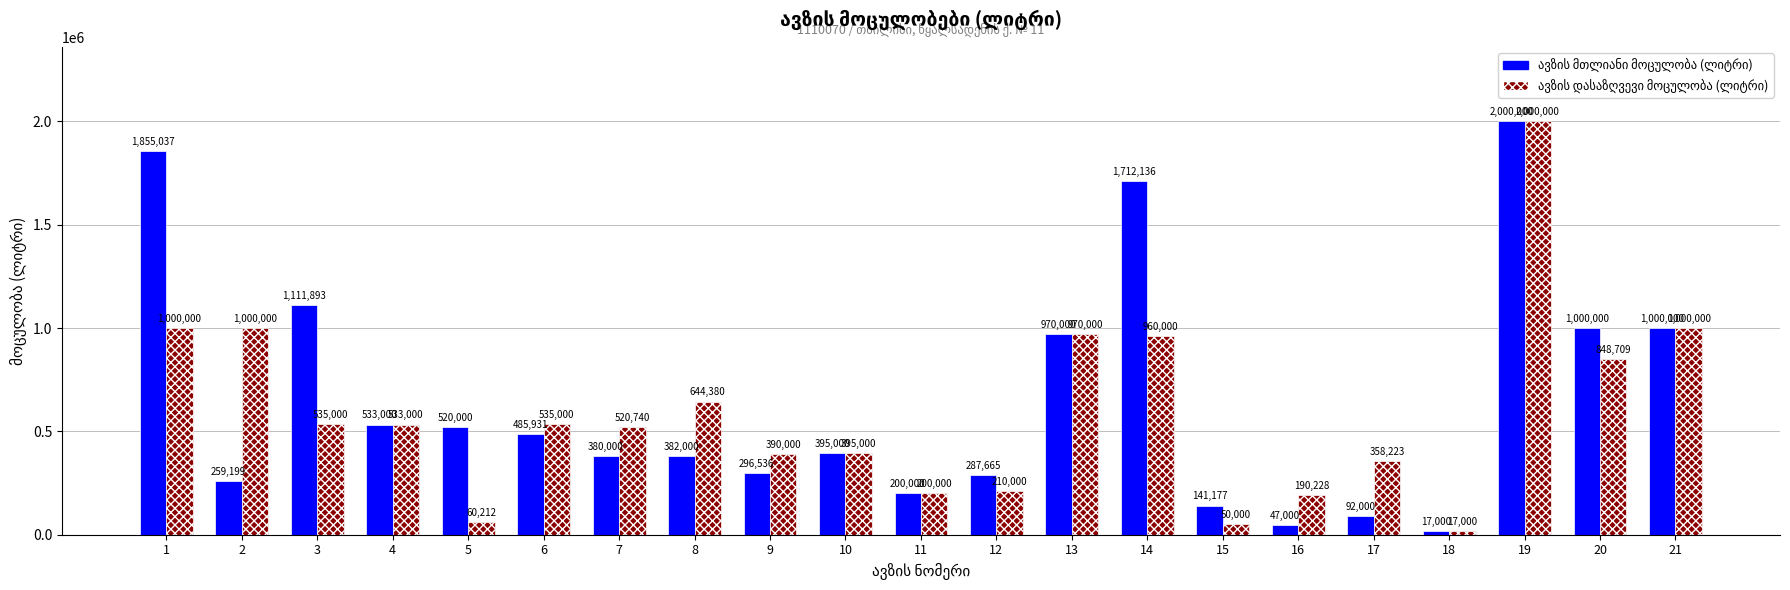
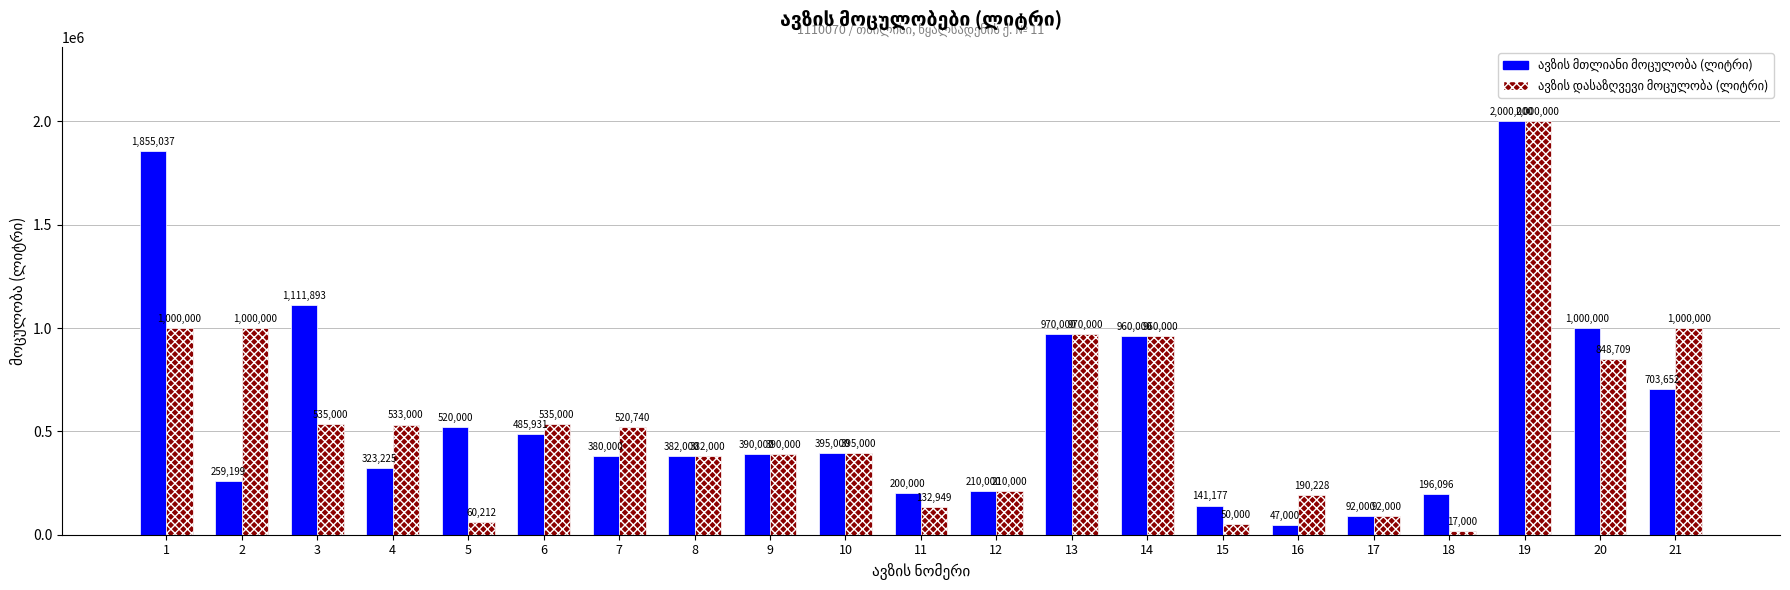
  {
    "ავზის მთლიანი მოცულობა (ლიტრი)": {
      "1": "1,855,037",
      "2": "259,199",
      "3": "1,111,893",
-     "4": "533,000",
+     "4": "323,225",
      "5": "520,000",
      "6": "485,931",
      "7": "380,000",
      "8": "382,000",
-     "9": "296,536",
-     "12": "287,665",
-     "14": "1,712,136",
+     "9": "390,000",
+     "12": "210,000",
+     "14": "960,000",
      "15": "141,177",
      "16": "47,000",
      "17": "92,000",
-     "18": "17,000",
+     "18": "196,096",
      "20": "1,000,000",
-     "21": "1,000,000"
+     "21": "703,652"
    },
    "ავზის დასაზღვევი მოცულობა (ლიტრი)": {
      "1": "1,000,000",
      "2": "1,000,000",
      "3": "535,000",
      "5": "60,212",
      "6": "535,000",
      "7": "520,740",
-     "8": "644,380",
+     "8": "382,000",
      "9": "390,000",
-     "11": "200,000",
+     "11": "132,949",
      "12": "210,000",
      "14": "960,000",
      "15": "50,000",
      "16": "190,228",
-     "17": "358,223",
+     "17": "92,000",
      "18": "17,000",
      "20": "848,709"
    }
  }
